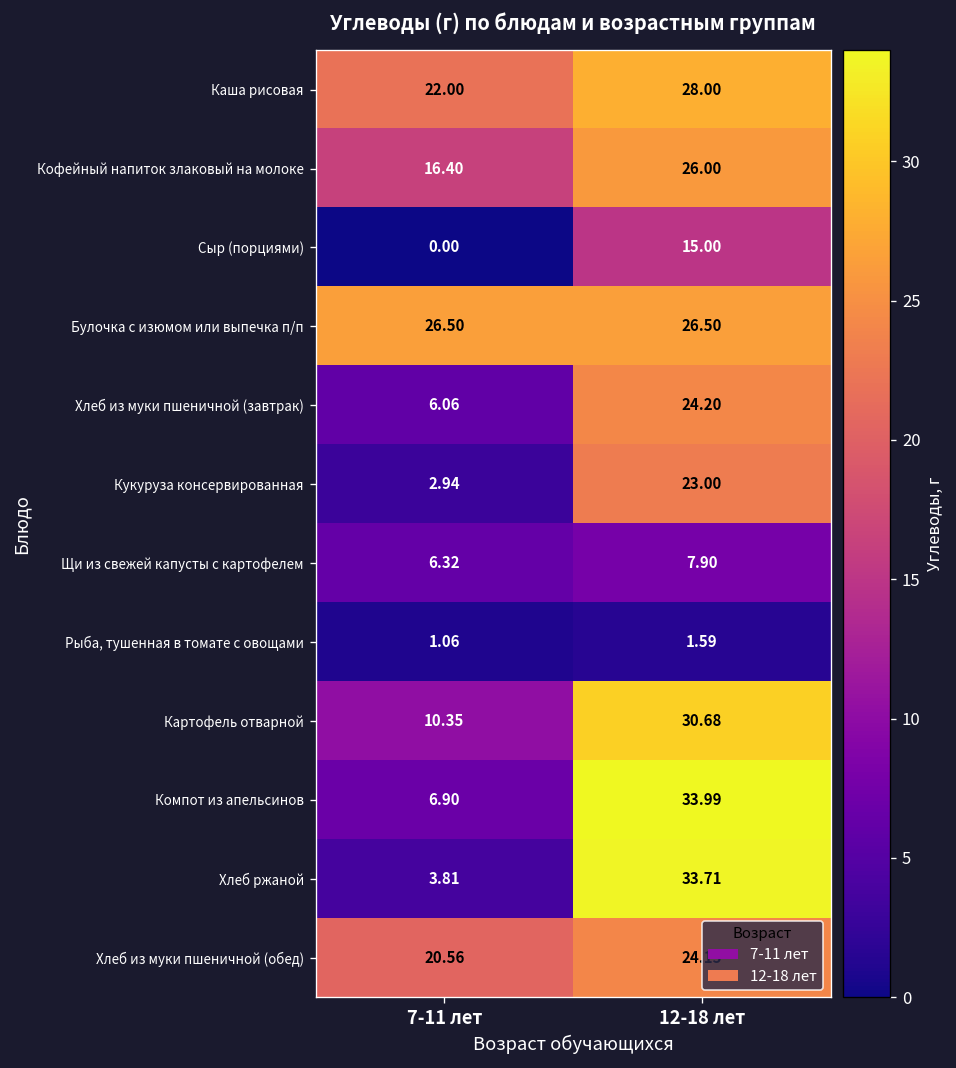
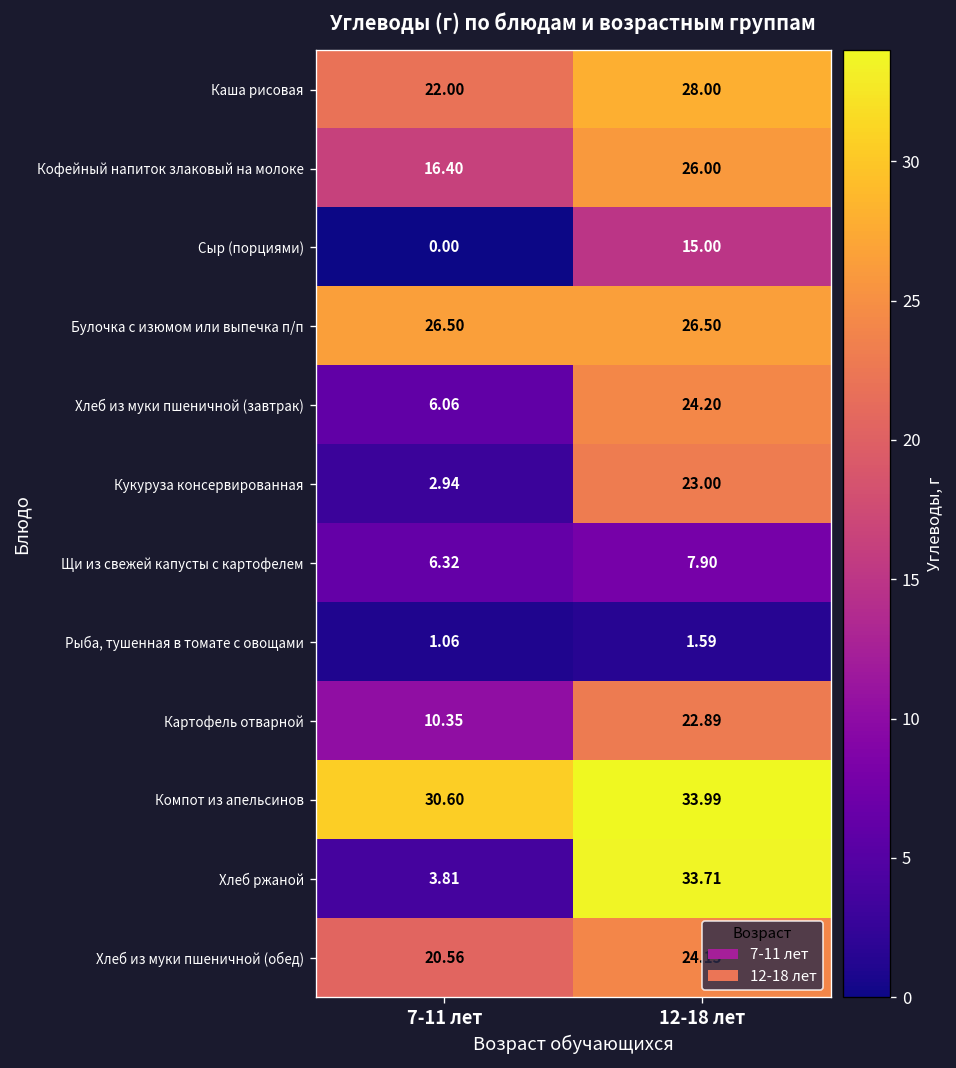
  {
    "Каша рисовая": {
      "7-11 лет": 22.00,
      "12-18 лет": 28.00
    },
    "Кофейный напиток злаковый на молоке": {
      "7-11 лет": 16.40,
      "12-18 лет": 26.00
    },
    "Сыр (порциями)": {
      "7-11 лет": 0.00,
      "12-18 лет": 15.00
    },
    "Булочка с изюмом или выпечка п/п": {
      "7-11 лет": 26.50,
      "12-18 лет": 26.50
    },
    "Хлеб из муки пшеничной (завтрак)": {
      "7-11 лет": 6.06,
      "12-18 лет": 24.20
    },
    "Кукуруза консервированная": {
      "7-11 лет": 2.94,
      "12-18 лет": 23.00
    },
    "Щи из свежей капусты с картофелем": {
      "7-11 лет": 6.32,
      "12-18 лет": 7.90
    },
    "Рыба, тушенная в томате с овощами": {
      "7-11 лет": 1.06,
      "12-18 лет": 1.59
    },
    "Картофель отварной": {
      "7-11 лет": 10.35,
-     "12-18 лет": 30.68
+     "12-18 лет": 22.89
    },
    "Компот из апельсинов": {
-     "7-11 лет": 6.90,
+     "7-11 лет": 30.60,
      "12-18 лет": 33.99
    },
    "Хлеб ржаной": {
      "7-11 лет": 3.81,
      "12-18 лет": 33.71
    },
    "Хлеб из муки пшеничной (обед)": {
      "7-11 лет": 20.56
    }
  }
